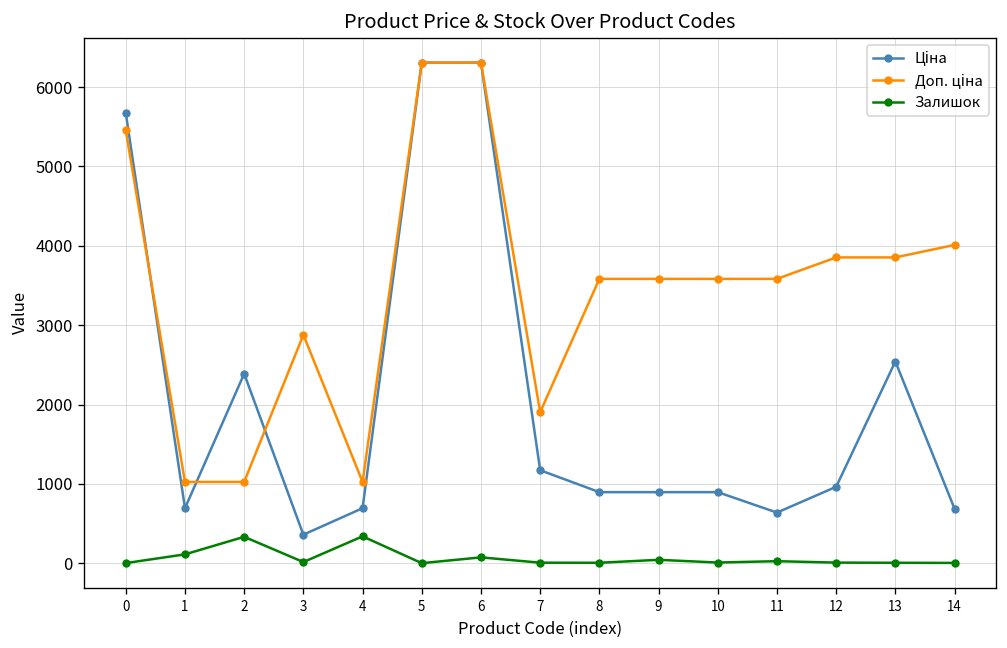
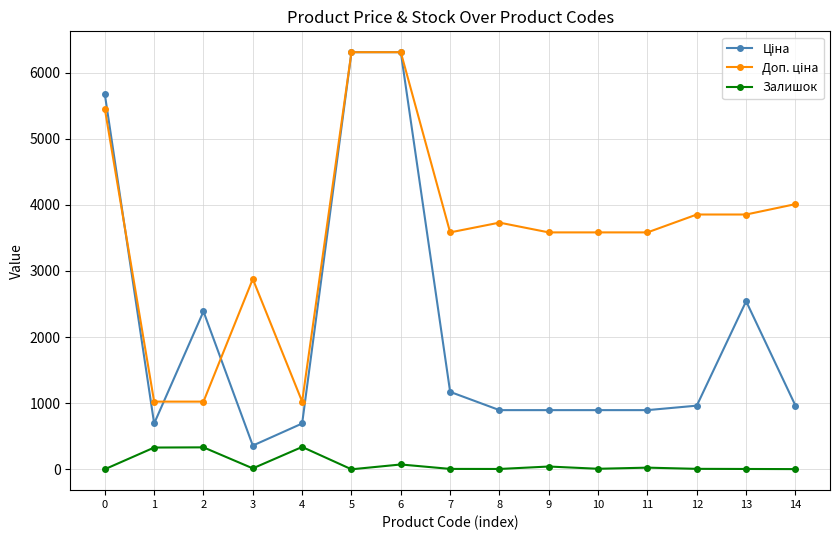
  {
    "Ціна": {
      "0": 5700,
      "1": 700,
      "2": 2400,
      "3": 400,
      "4": 700,
      "7": 1200,
      "8": 900,
      "9": 900,
      "10": 900,
-     "11": 600,
+     "11": 900,
      "12": 1000,
      "13": 2500,
-     "14": 700
+     "14": 1000
    },
    "Доп. ціна": {
      "0": 5500,
      "1": 1000,
      "2": 1000,
      "3": 2900,
      "4": 1000,
-     "7": 1900,
-     "8": 3600,
+     "7": 3600,
+     "8": 3700,
      "9": 3600,
      "10": 3600,
      "11": 3600,
      "12": 3900,
      "13": 3900,
      "14": 4000
    },
    "Залишок": {
      "0": 0,
-     "1": 100,
+     "1": 300,
      "2": 300,
      "3": 0,
      "4": 300,
      "5": 0,
      "6": 100,
      "7": 0,
      "8": 0,
      "9": 0,
      "10": 0,
      "11": 0,
      "12": 0,
      "13": 0,
      "14": 0
    }
  }
